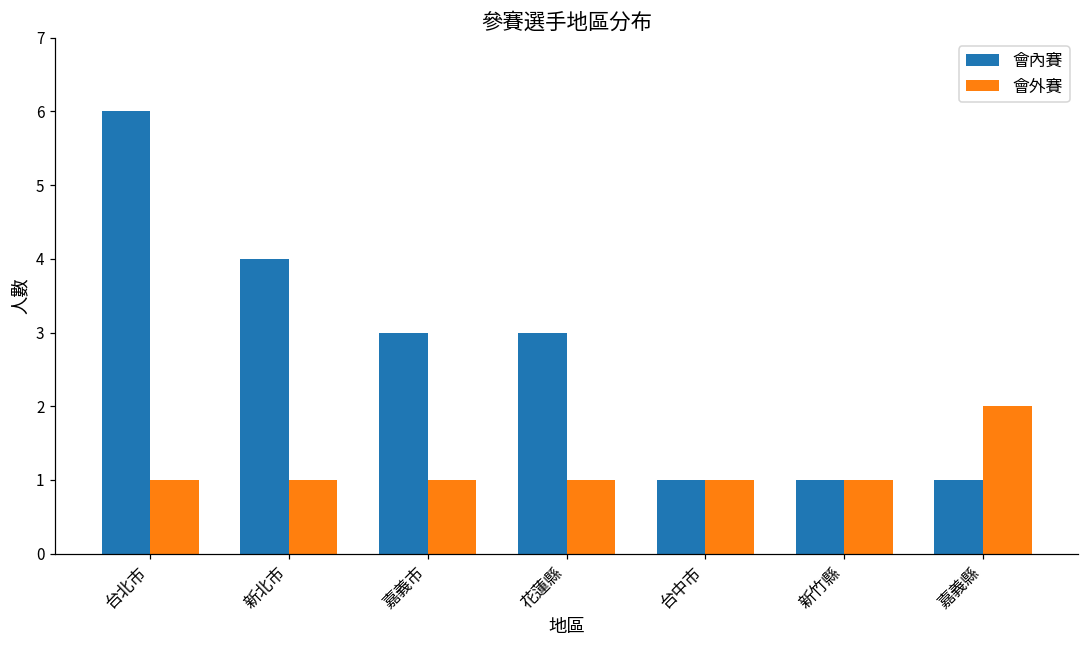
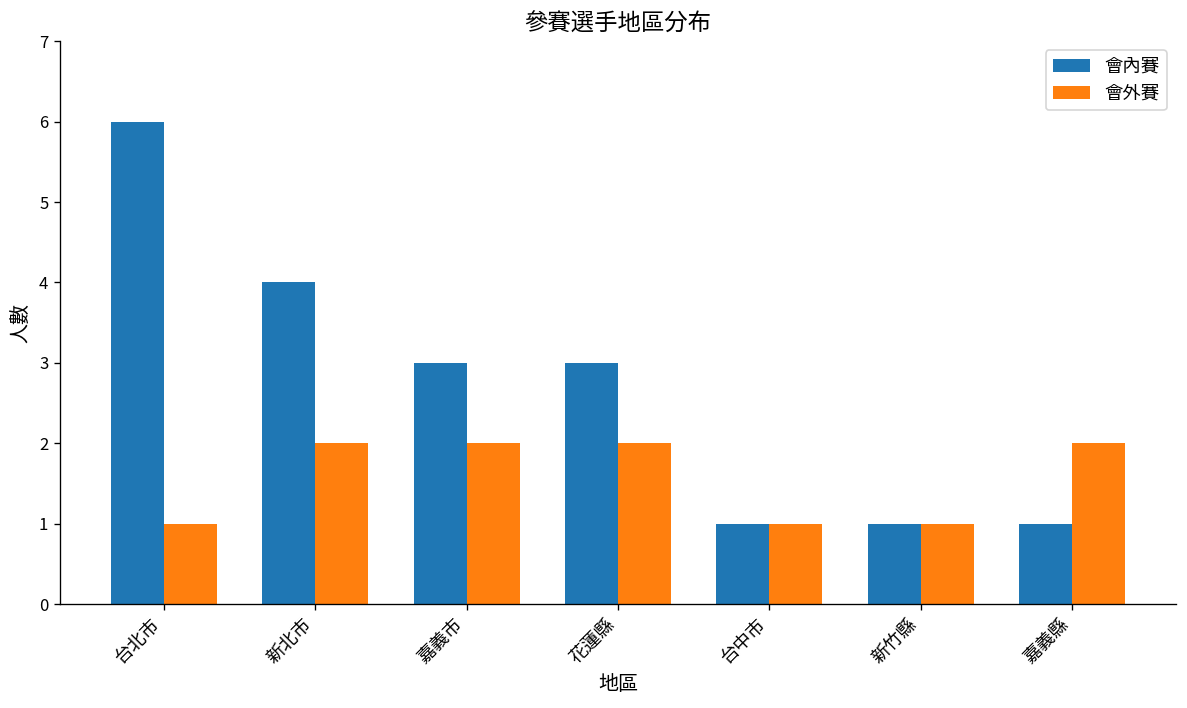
  {
    "會內賽": {
      "台北市": 6,
      "新北市": 4,
      "嘉義市": 3,
      "花蓮縣": 3,
      "台中市": 1,
      "新竹縣": 1,
      "嘉義縣": 1
    },
    "會外賽": {
      "台北市": 1,
-     "新北市": 1,
-     "嘉義市": 1,
-     "花蓮縣": 1,
+     "新北市": 2,
+     "嘉義市": 2,
+     "花蓮縣": 2,
      "台中市": 1,
      "新竹縣": 1,
      "嘉義縣": 2
    }
  }
